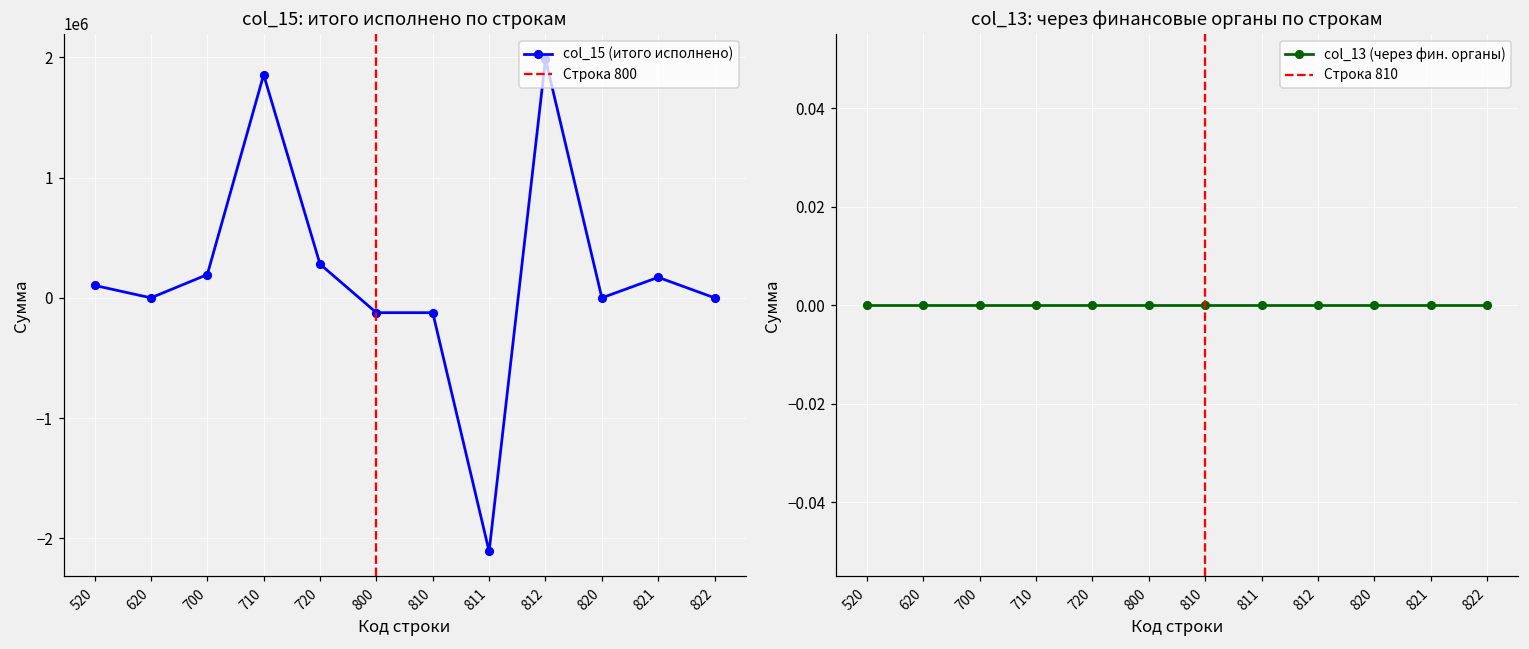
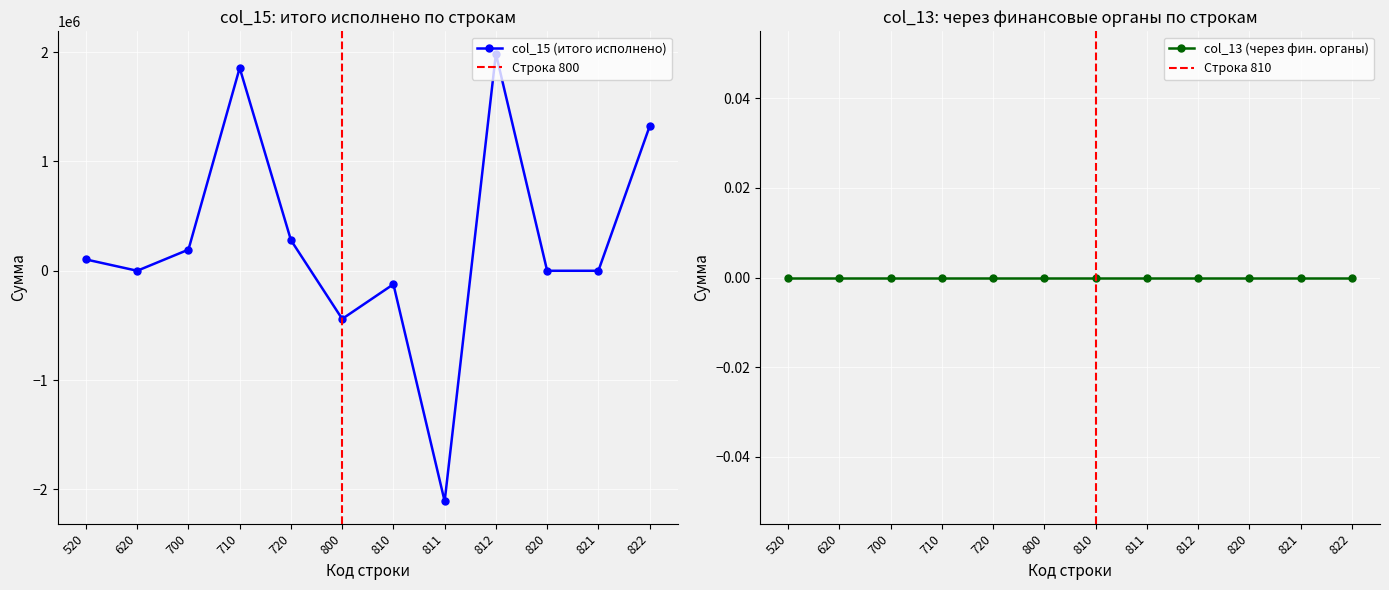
  {
    "col_15: итого исполнено по строкам": {
      "520": 100000,
      "620": 0,
      "700": 190000,
      "710": 1860000,
      "720": 280000,
-     "800": -120000,
+     "800": -440000,
      "810": -120000,
      "811": -2110000,
      "820": 0,
-     "821": 170000,
-     "822": 0
+     "821": 0,
+     "822": 1320000
    },
    "col_13: через финансовые органы по строкам": {
      "520": 0.000,
      "620": 0.000,
      "700": 0.000,
      "710": 0.000,
      "720": 0.000,
      "800": 0.000,
      "810": 0.000,
      "811": 0.000,
      "812": 0.000,
      "820": 0.000,
      "821": 0.000,
      "822": 0.000
    }
  }
